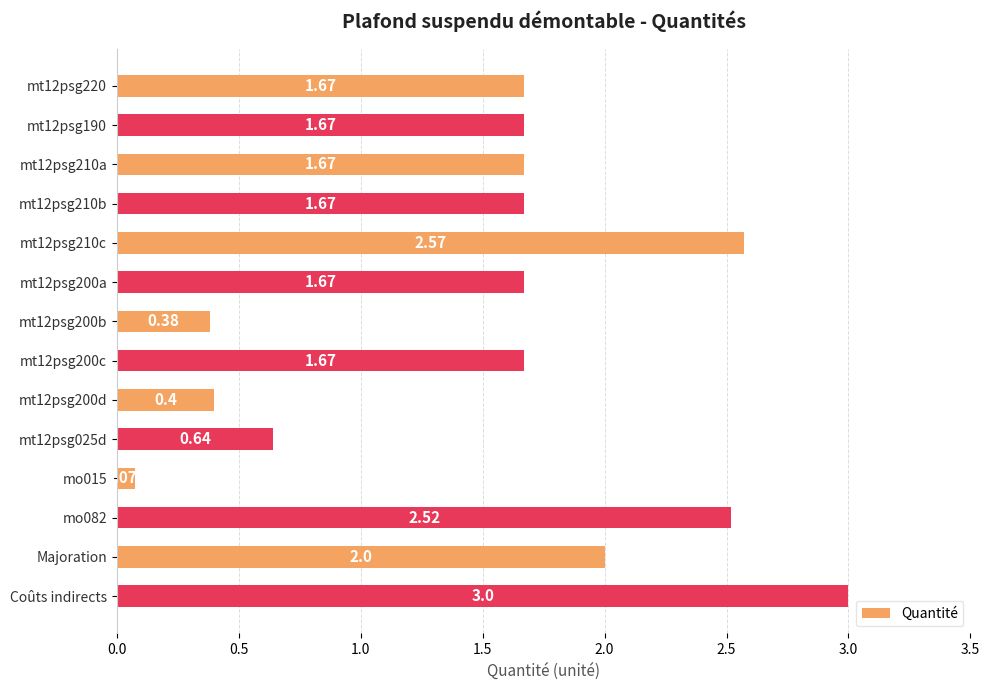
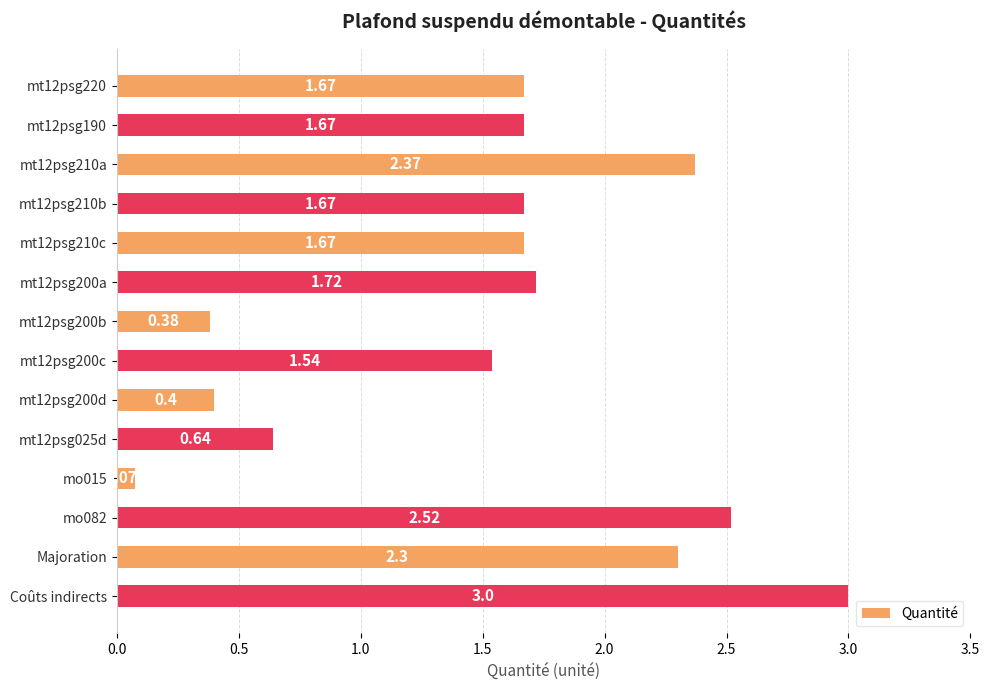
  {
    "mt12psg220": 1.67,
    "mt12psg190": 1.67,
-   "mt12psg210a": 1.67,
+   "mt12psg210a": 2.37,
    "mt12psg210b": 1.67,
-   "mt12psg210c": 2.57,
-   "mt12psg200a": 1.67,
+   "mt12psg210c": 1.67,
+   "mt12psg200a": 1.72,
    "mt12psg200b": 0.38,
-   "mt12psg200c": 1.67,
+   "mt12psg200c": 1.54,
    "mt12psg200d": 0.4,
    "mt12psg025d": 0.64,
    "mo082": 2.52,
-   "Majoration": 2.0,
+   "Majoration": 2.3,
    "Coûts indirects": 3.0
  }
